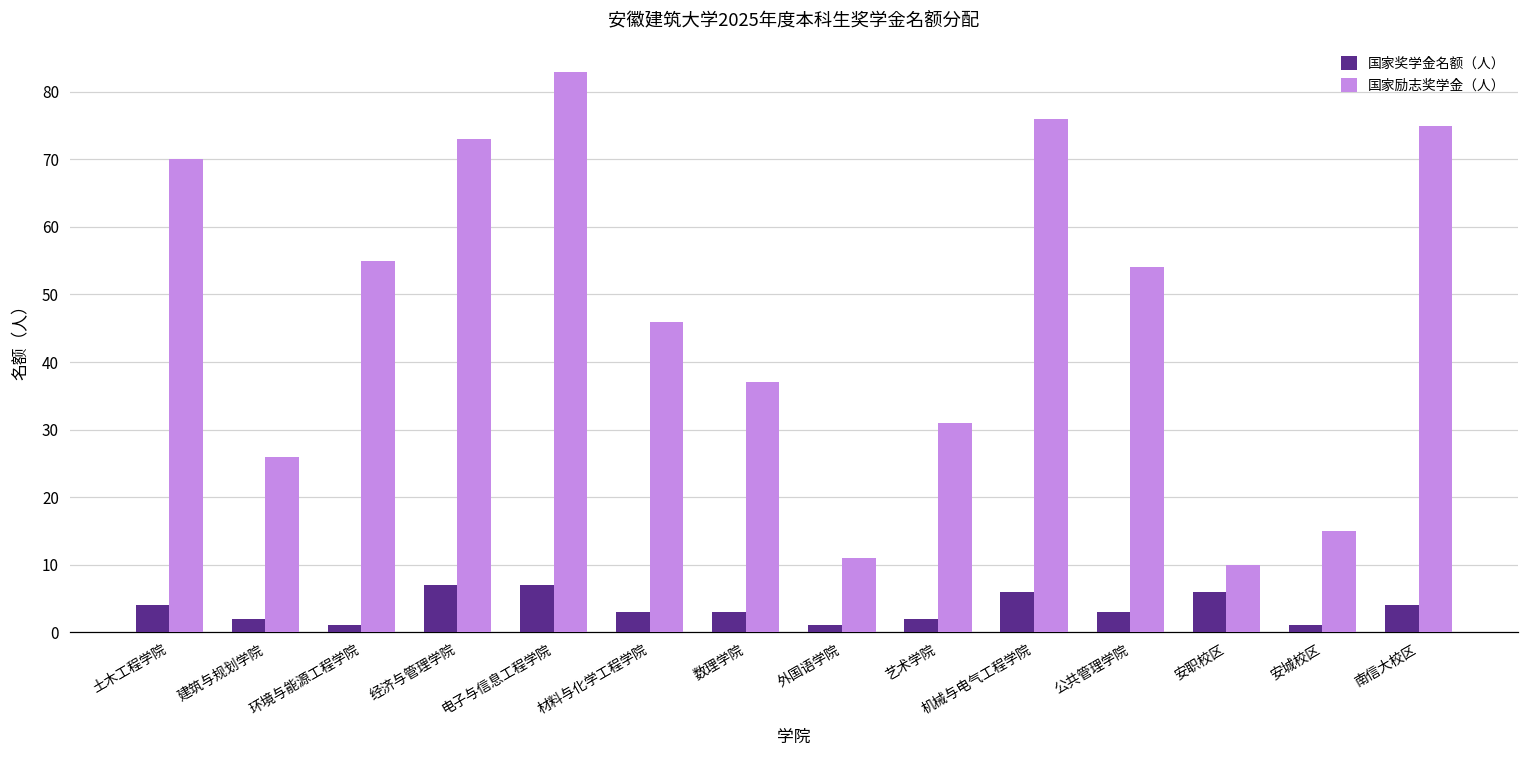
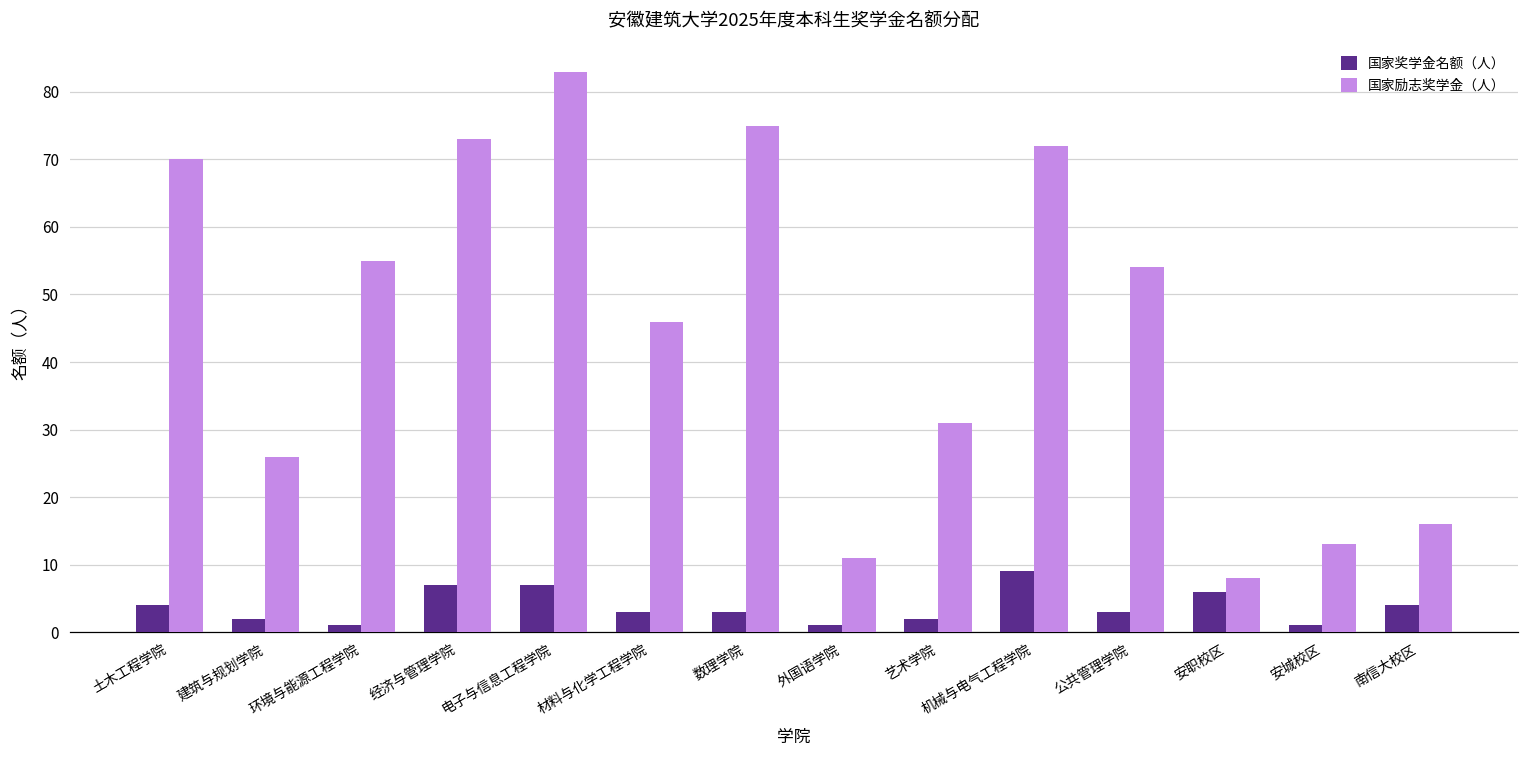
  {
    "国家奖学金名额（人）": {
      "土木工程学院": 4,
      "建筑与规划学院": 2,
      "环境与能源工程学院": 1,
      "经济与管理学院": 7,
      "电子与信息工程学院": 7,
      "材料与化学工程学院": 3,
      "数理学院": 3,
      "外国语学院": 1,
      "艺术学院": 2,
-     "机械与电气工程学院": 6,
+     "机械与电气工程学院": 9,
      "公共管理学院": 3,
      "安职校区": 6,
      "安城校区": 1,
      "南信大校区": 4
    },
    "国家励志奖学金（人）": {
      "土木工程学院": 70,
      "建筑与规划学院": 26,
      "环境与能源工程学院": 55,
      "经济与管理学院": 73,
      "电子与信息工程学院": 83,
      "材料与化学工程学院": 46,
-     "数理学院": 37,
+     "数理学院": 75,
      "外国语学院": 11,
      "艺术学院": 31,
-     "机械与电气工程学院": 76,
+     "机械与电气工程学院": 72,
      "公共管理学院": 54,
-     "安职校区": 10,
-     "安城校区": 15,
-     "南信大校区": 75
+     "安职校区": 8,
+     "安城校区": 13,
+     "南信大校区": 16
    }
  }
